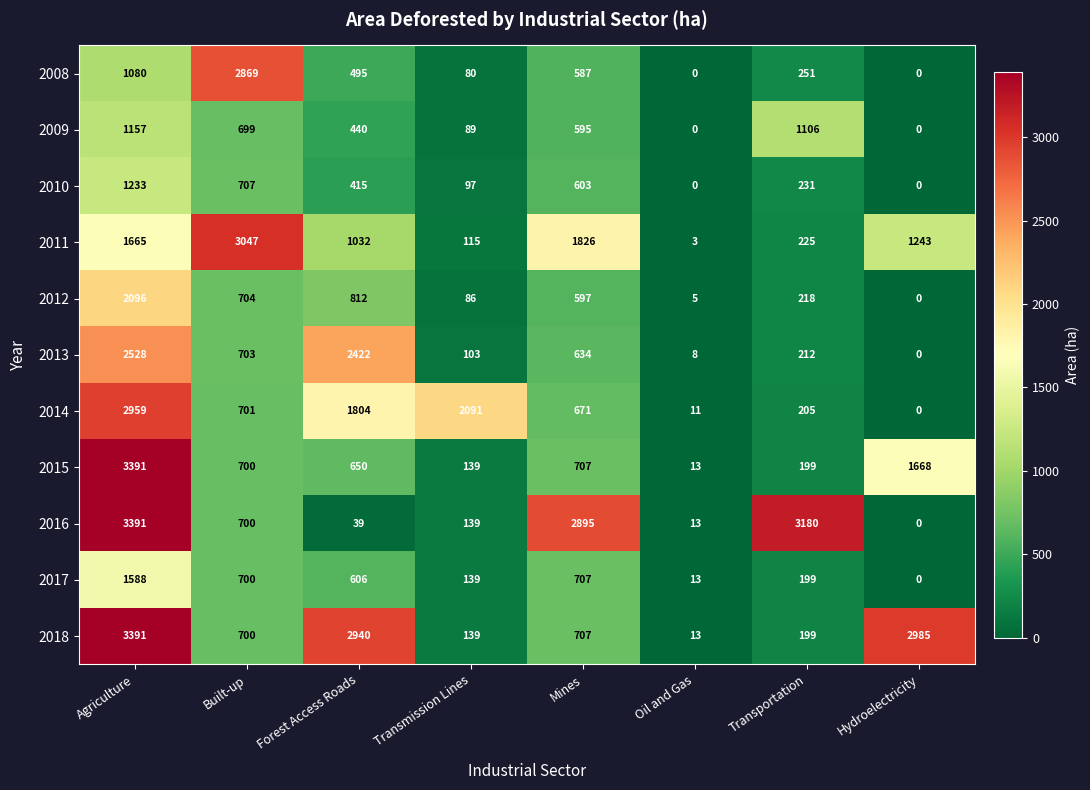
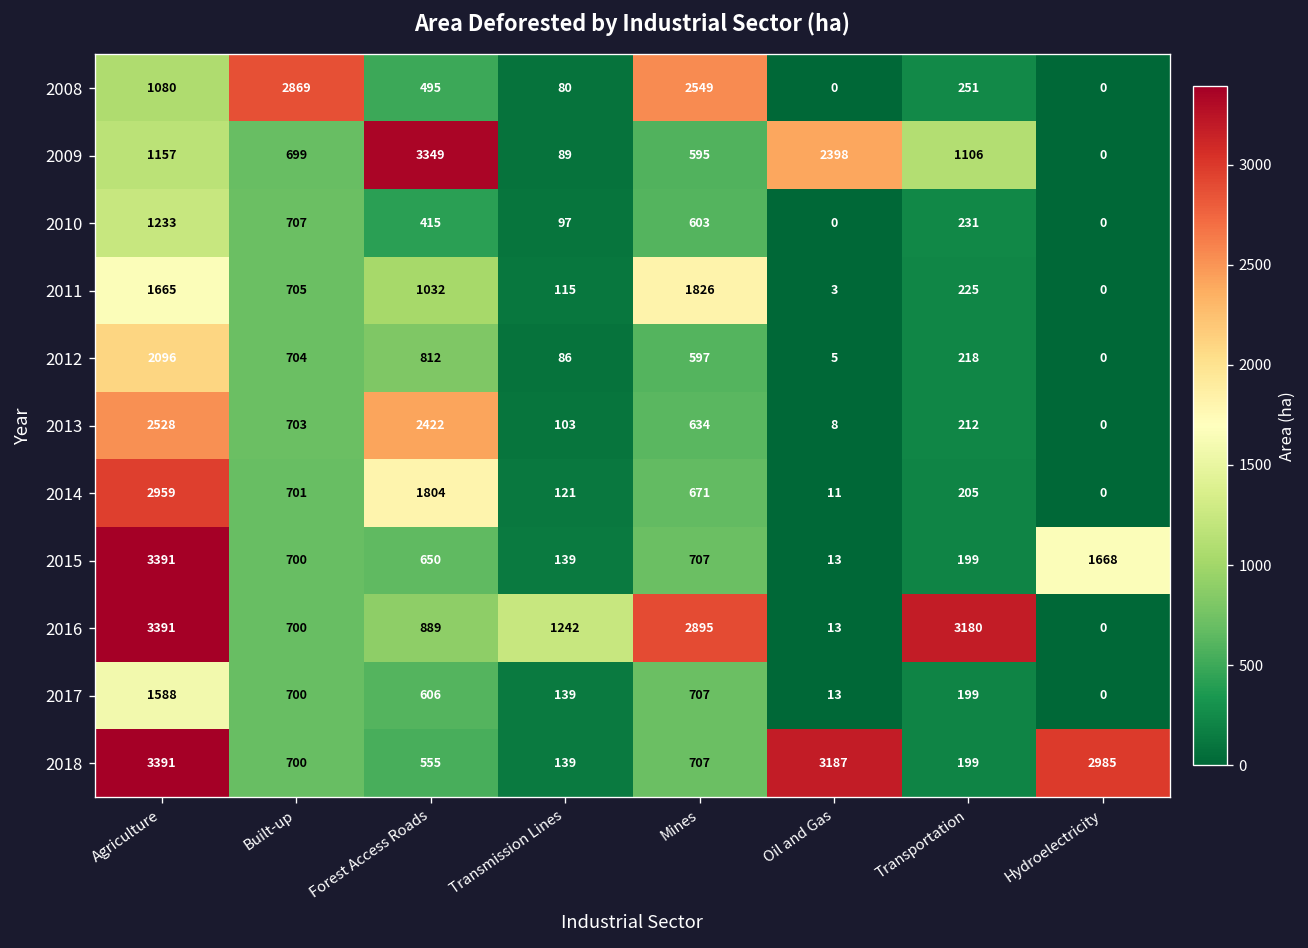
  {
    "2008": {
      "Agriculture": 1080,
      "Built-up": 2869,
      "Forest Access Roads": 495,
      "Transmission Lines": 80,
-     "Mines": 587,
+     "Mines": 2549,
      "Oil and Gas": 0,
      "Transportation": 251,
      "Hydroelectricity": 0
    },
    "2009": {
      "Agriculture": 1157,
      "Built-up": 699,
-     "Forest Access Roads": 440,
+     "Forest Access Roads": 3349,
      "Transmission Lines": 89,
      "Mines": 595,
-     "Oil and Gas": 0,
+     "Oil and Gas": 2398,
      "Transportation": 1106,
      "Hydroelectricity": 0
    },
    "2010": {
      "Agriculture": 1233,
      "Built-up": 707,
      "Forest Access Roads": 415,
      "Transmission Lines": 97,
      "Mines": 603,
      "Oil and Gas": 0,
      "Transportation": 231,
      "Hydroelectricity": 0
    },
    "2011": {
      "Agriculture": 1665,
-     "Built-up": 3047,
+     "Built-up": 705,
      "Forest Access Roads": 1032,
      "Transmission Lines": 115,
      "Mines": 1826,
      "Oil and Gas": 3,
      "Transportation": 225,
-     "Hydroelectricity": 1243
+     "Hydroelectricity": 0
    },
    "2012": {
      "Agriculture": 2096,
      "Built-up": 704,
      "Forest Access Roads": 812,
      "Transmission Lines": 86,
      "Mines": 597,
      "Oil and Gas": 5,
      "Transportation": 218,
      "Hydroelectricity": 0
    },
    "2013": {
      "Agriculture": 2528,
      "Built-up": 703,
      "Forest Access Roads": 2422,
      "Transmission Lines": 103,
      "Mines": 634,
      "Oil and Gas": 8,
      "Transportation": 212,
      "Hydroelectricity": 0
    },
    "2014": {
      "Agriculture": 2959,
      "Built-up": 701,
      "Forest Access Roads": 1804,
-     "Transmission Lines": 2091,
+     "Transmission Lines": 121,
      "Mines": 671,
      "Oil and Gas": 11,
      "Transportation": 205,
      "Hydroelectricity": 0
    },
    "2015": {
      "Agriculture": 3391,
      "Built-up": 700,
      "Forest Access Roads": 650,
      "Transmission Lines": 139,
      "Mines": 707,
      "Oil and Gas": 13,
      "Transportation": 199,
      "Hydroelectricity": 1668
    },
    "2016": {
      "Agriculture": 3391,
      "Built-up": 700,
-     "Forest Access Roads": 39,
-     "Transmission Lines": 139,
+     "Forest Access Roads": 889,
+     "Transmission Lines": 1242,
      "Mines": 2895,
      "Oil and Gas": 13,
      "Transportation": 3180,
      "Hydroelectricity": 0
    },
    "2017": {
      "Agriculture": 1588,
      "Built-up": 700,
      "Forest Access Roads": 606,
      "Transmission Lines": 139,
      "Mines": 707,
      "Oil and Gas": 13,
      "Transportation": 199,
      "Hydroelectricity": 0
    },
    "2018": {
      "Agriculture": 3391,
      "Built-up": 700,
-     "Forest Access Roads": 2940,
+     "Forest Access Roads": 555,
      "Transmission Lines": 139,
      "Mines": 707,
-     "Oil and Gas": 13,
+     "Oil and Gas": 3187,
      "Transportation": 199,
      "Hydroelectricity": 2985
    }
  }
